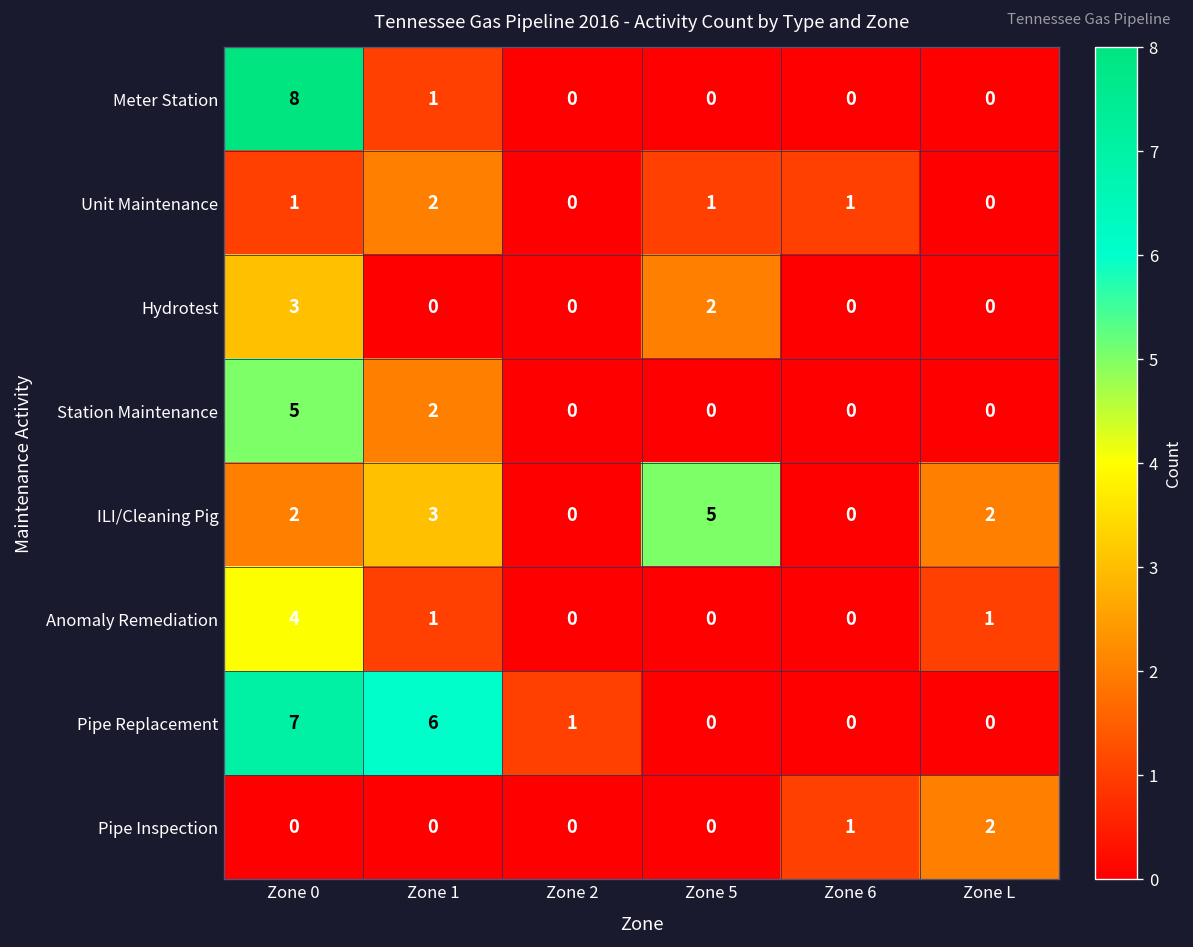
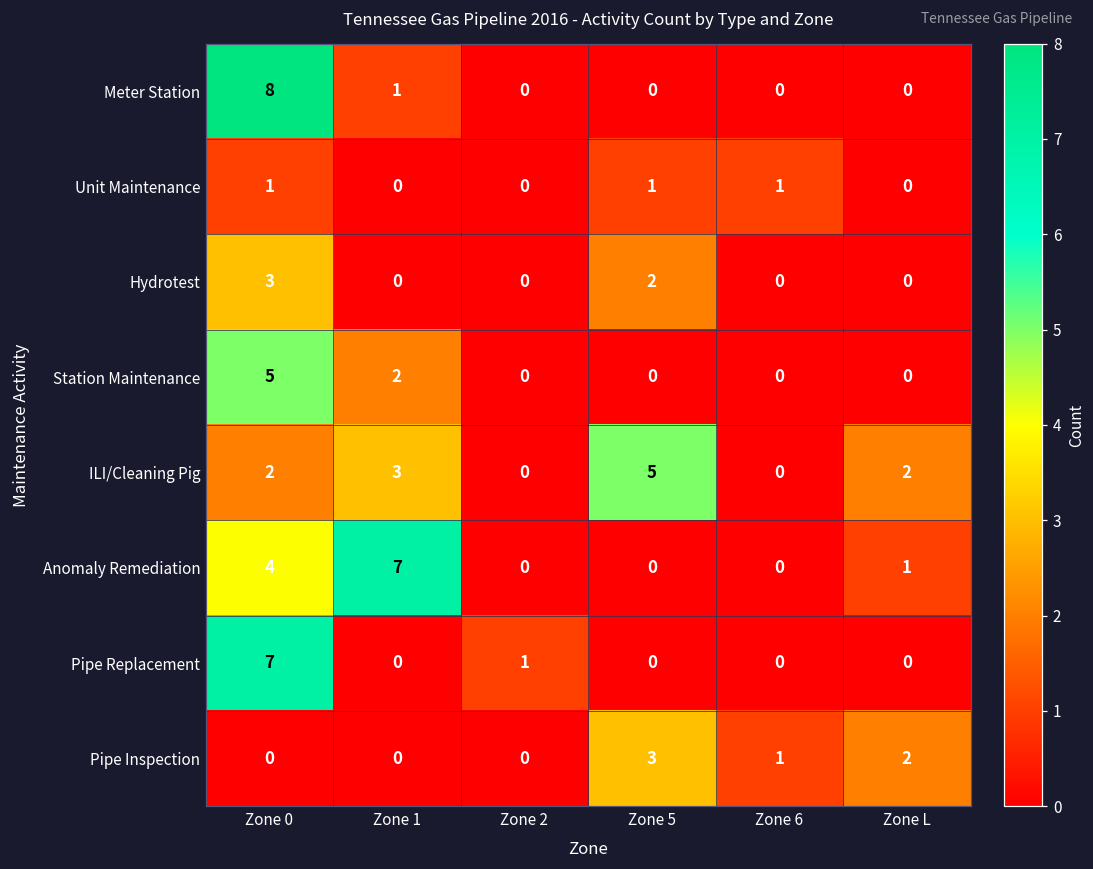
  {
    "Meter Station": {
      "Zone 0": 8,
      "Zone 1": 1,
      "Zone 2": 0,
      "Zone 5": 0,
      "Zone 6": 0,
      "Zone L": 0
    },
    "Unit Maintenance": {
      "Zone 0": 1,
-     "Zone 1": 2,
+     "Zone 1": 0,
      "Zone 2": 0,
      "Zone 5": 1,
      "Zone 6": 1,
      "Zone L": 0
    },
    "Hydrotest": {
      "Zone 0": 3,
      "Zone 1": 0,
      "Zone 2": 0,
      "Zone 5": 2,
      "Zone 6": 0,
      "Zone L": 0
    },
    "Station Maintenance": {
      "Zone 0": 5,
      "Zone 1": 2,
      "Zone 2": 0,
      "Zone 5": 0,
      "Zone 6": 0,
      "Zone L": 0
    },
    "ILI/Cleaning Pig": {
      "Zone 0": 2,
      "Zone 1": 3,
      "Zone 2": 0,
      "Zone 5": 5,
      "Zone 6": 0,
      "Zone L": 2
    },
    "Anomaly Remediation": {
      "Zone 0": 4,
-     "Zone 1": 1,
+     "Zone 1": 7,
      "Zone 2": 0,
      "Zone 5": 0,
      "Zone 6": 0,
      "Zone L": 1
    },
    "Pipe Replacement": {
      "Zone 0": 7,
-     "Zone 1": 6,
+     "Zone 1": 0,
      "Zone 2": 1,
      "Zone 5": 0,
      "Zone 6": 0,
      "Zone L": 0
    },
    "Pipe Inspection": {
      "Zone 0": 0,
      "Zone 1": 0,
      "Zone 2": 0,
-     "Zone 5": 0,
+     "Zone 5": 3,
      "Zone 6": 1,
      "Zone L": 2
    }
  }
